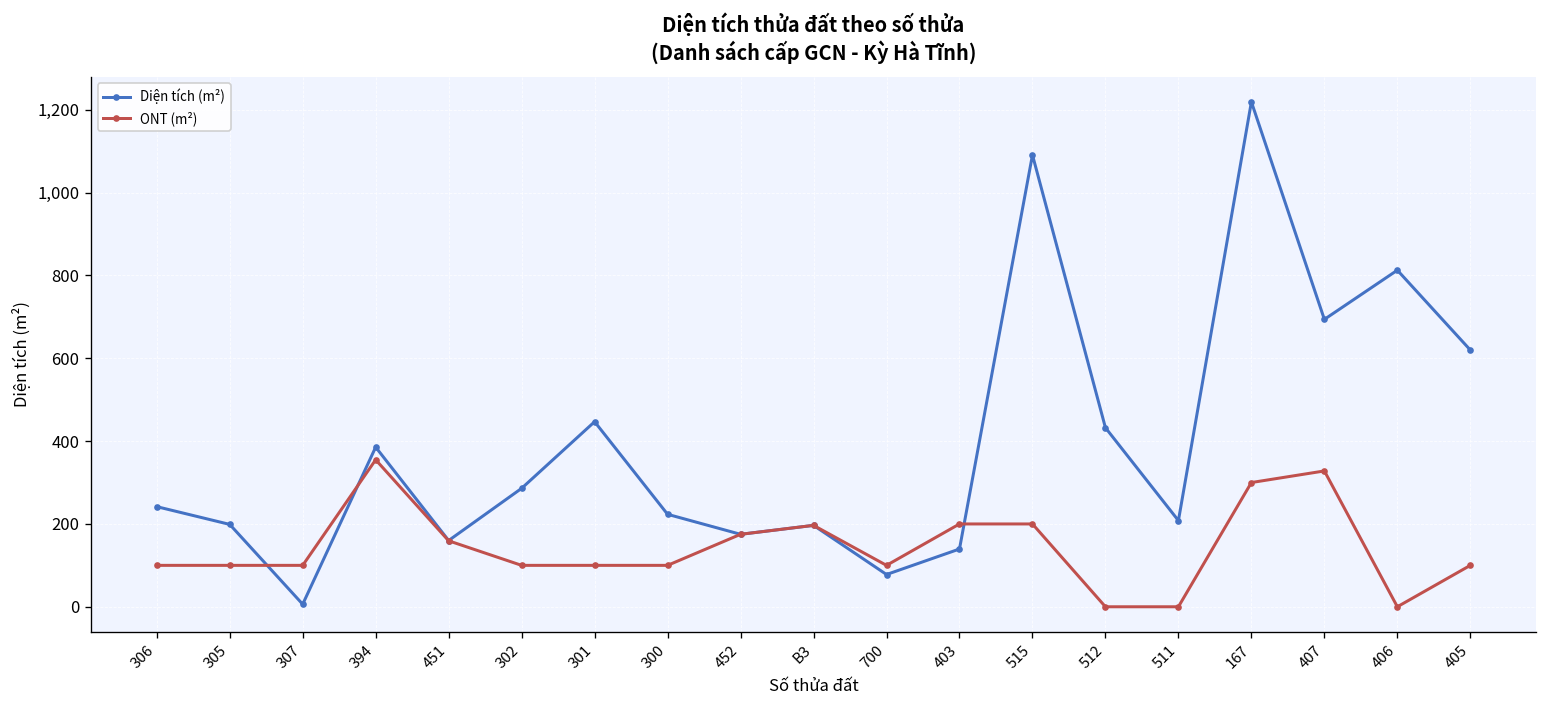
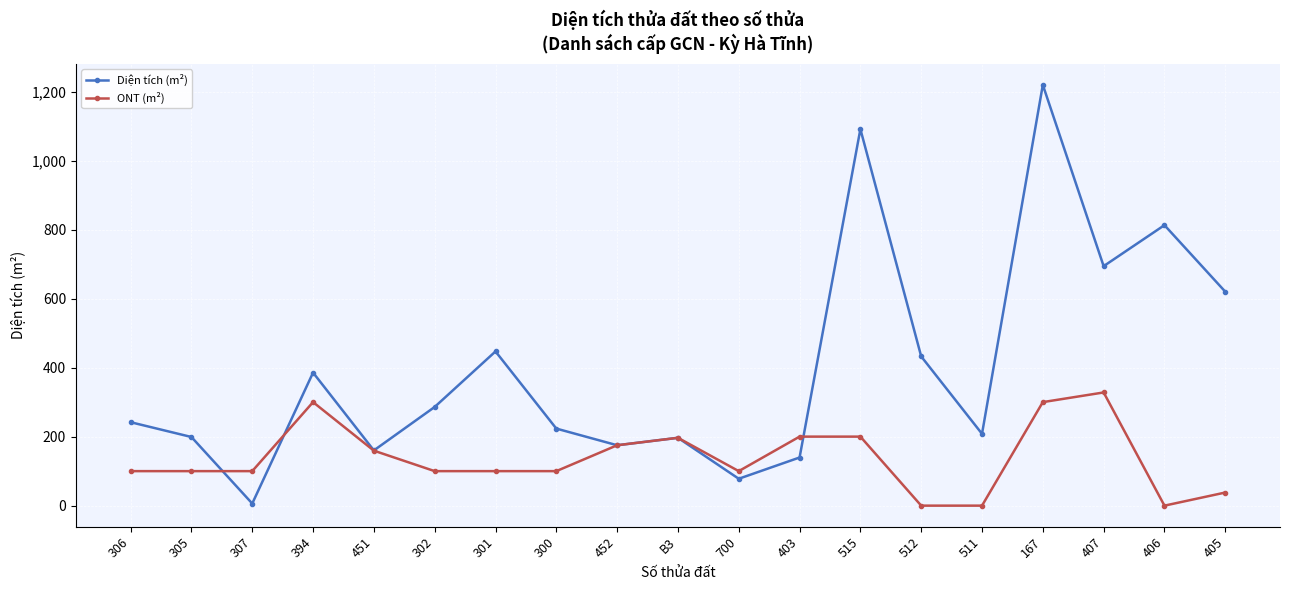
  {
    "Diện tích (m²)": {
      "306": "240",
      "305": "200",
      "307": "10",
      "394": "390",
      "302": "290",
      "301": "450",
      "300": "220",
      "700": "80",
      "403": "140",
      "515": "1,090",
      "512": "430",
      "511": "210",
      "167": "1,220",
      "407": "690",
      "406": "810",
      "405": "620"
    },
    "ONT (m²)": {
      "306": "100",
      "305": "100",
      "307": "100",
-     "394": "360",
+     "394": "300",
      "302": "100",
      "301": "100",
      "300": "100",
      "700": "100",
      "403": "200",
      "515": "200",
      "512": "0",
      "511": "0",
      "167": "300",
      "407": "330",
      "406": "0",
-     "405": "100"
+     "405": "40"
    }
  }
